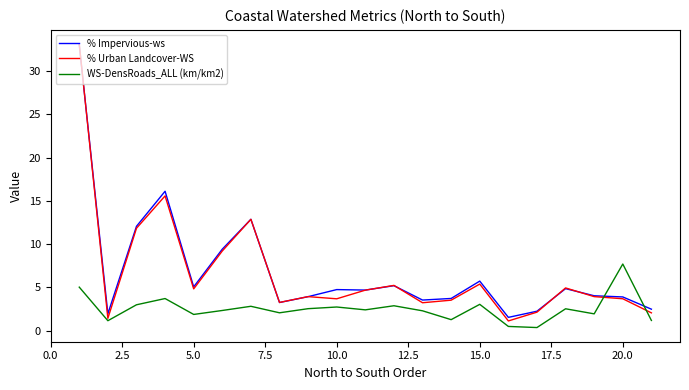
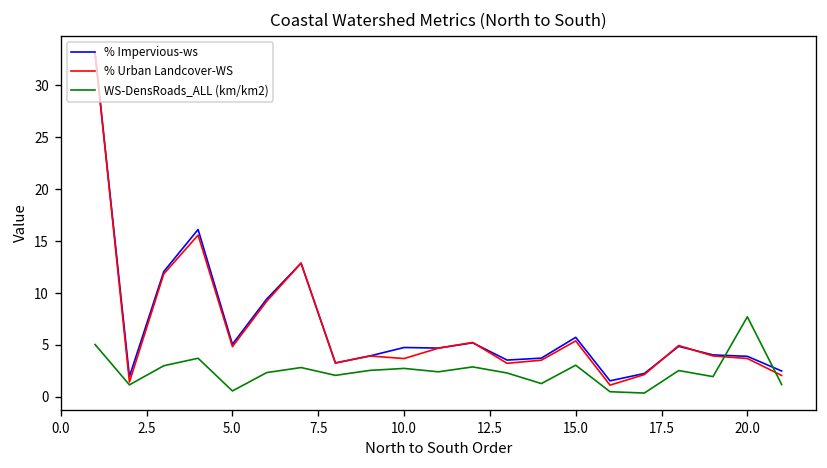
  {
    "% Impervious-ws": {
      "10.0": 5,
      "15.0": 6
    },
    "% Urban Landcover-WS": {
      "10.0": 4,
      "15.0": 5
    },
    "WS-DensRoads_ALL (km/km2)": {
-     "5.0": 2,
+     "5.0": 1,
      "10.0": 3,
      "15.0": 3,
      "20.0": 8
    }
  }
